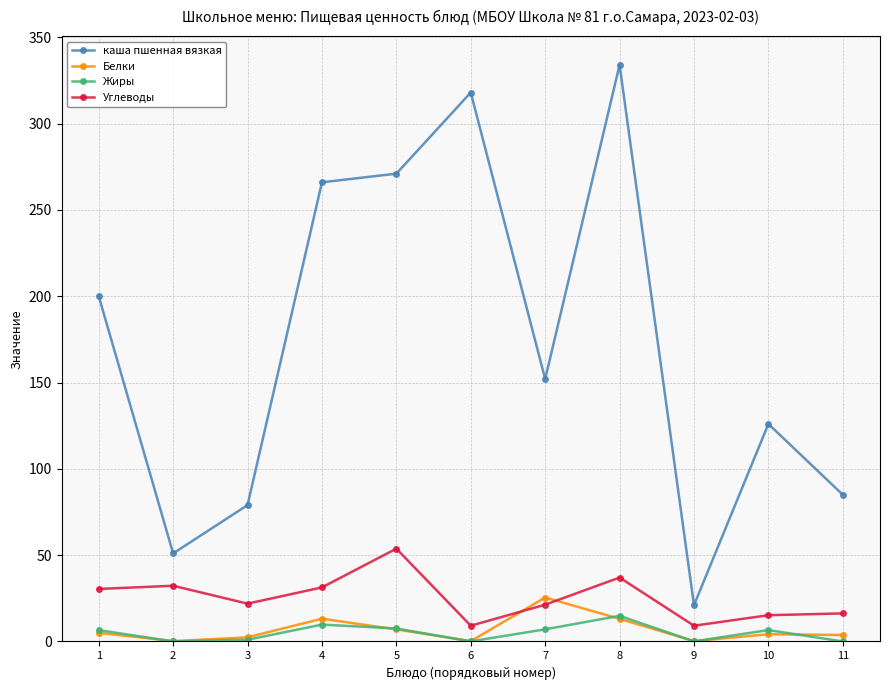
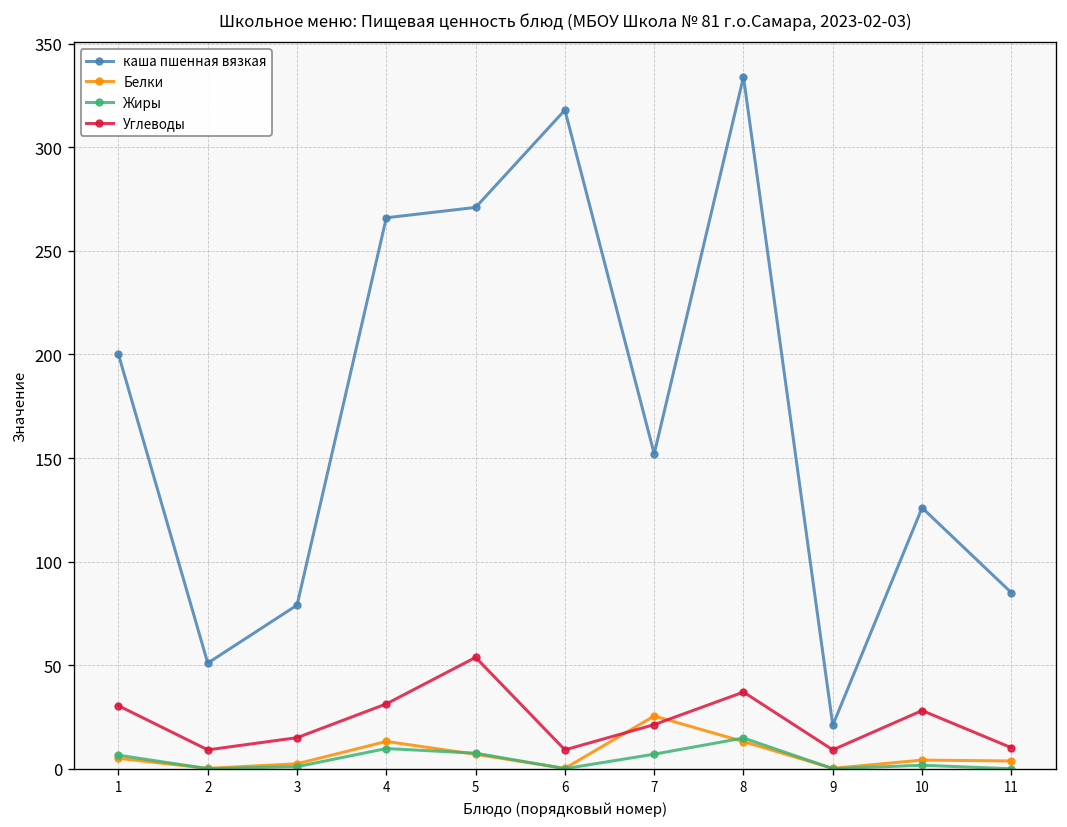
  {
    "каша пшенная вязкая": {
      "1": 200,
      "2": 51,
      "3": 79,
      "4": 266,
      "5": 271,
      "6": 318,
      "7": 152,
      "8": 334,
      "9": 21,
      "10": 126,
      "11": 85
    },
    "Белки": {
      "1": 5,
      "4": 13,
      "7": 25,
      "8": 13,
      "10": 4,
      "11": 4
    },
    "Жиры": {
      "1": 7,
      "4": 10,
      "7": 7,
      "8": 15,
-     "10": 7,
+     "10": 2,
      "11": 0
    },
    "Углеводы": {
      "1": 30,
-     "2": 32,
-     "3": 22,
+     "2": 9,
+     "3": 15,
      "4": 31,
      "5": 54,
      "6": 9,
      "7": 21,
      "8": 37,
      "9": 9,
-     "10": 15,
-     "11": 16
+     "10": 28,
+     "11": 10
    }
  }
